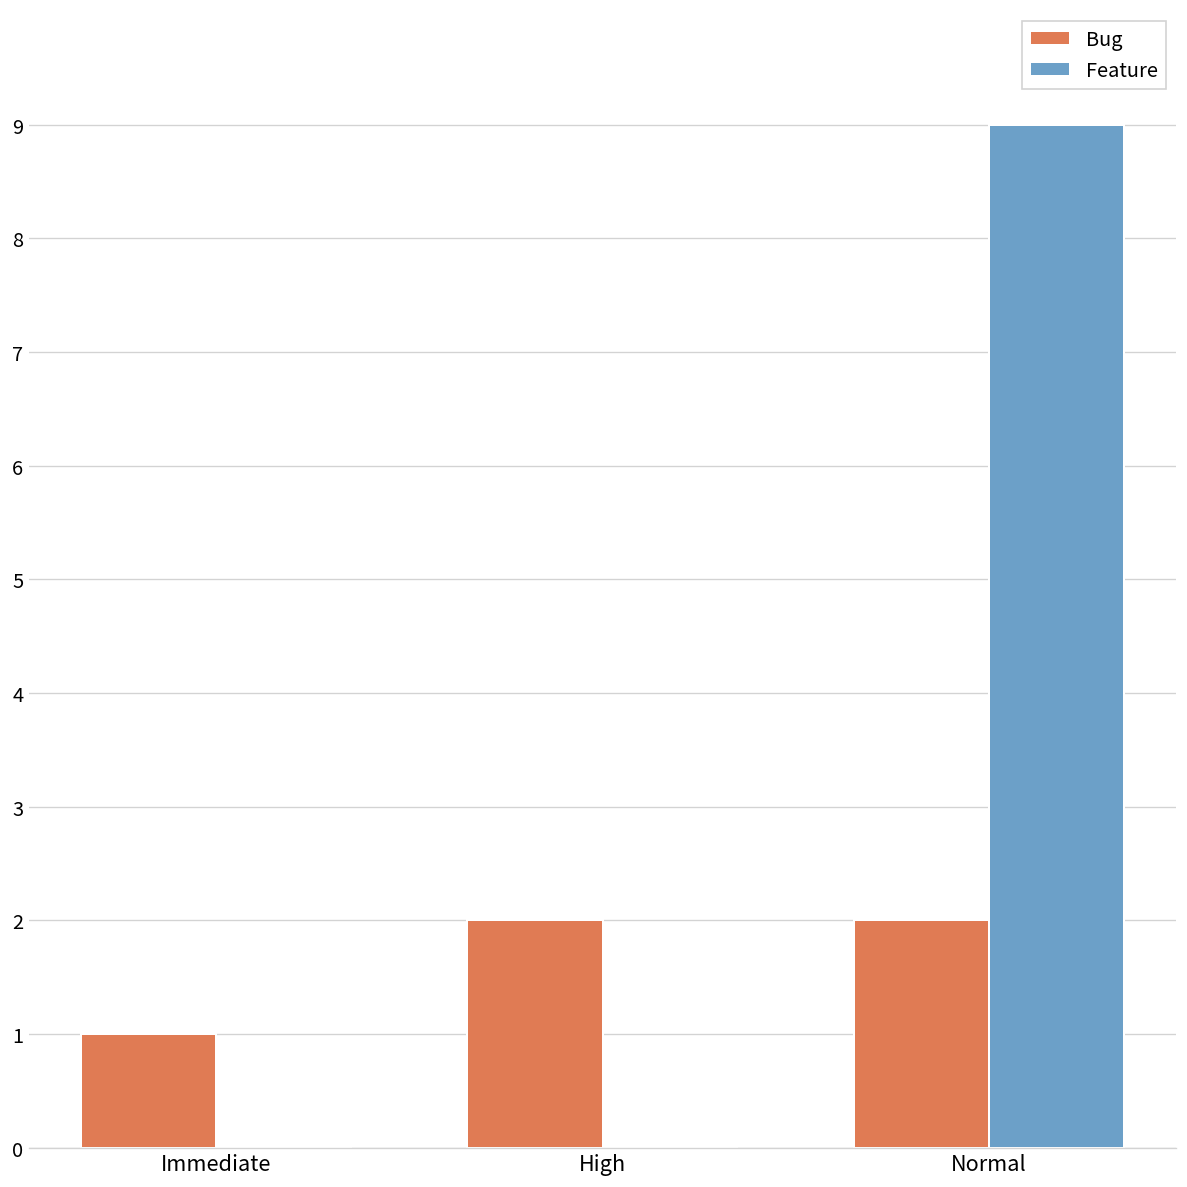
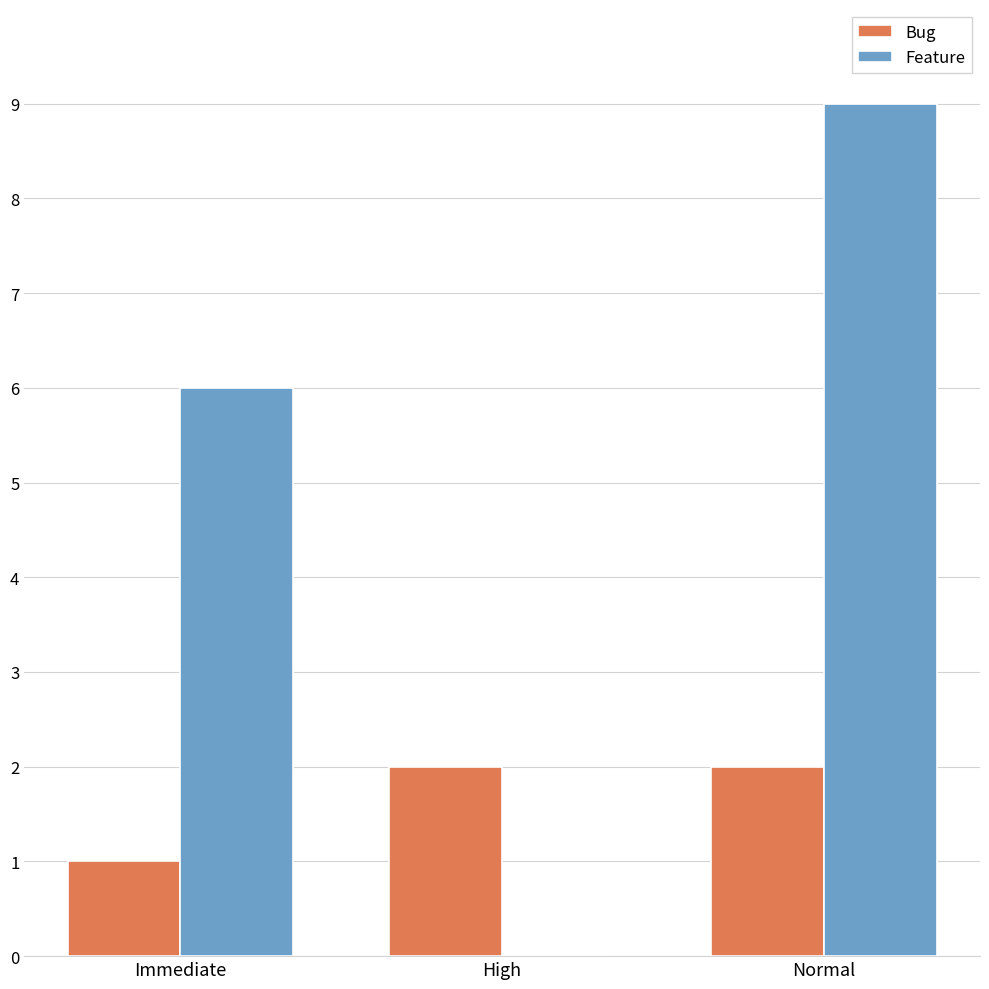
  {
    "Bug": {
      "Immediate": 1,
      "High": 2,
      "Normal": 2
    },
    "Feature": {
-     "Immediate": 0,
+     "Immediate": 6,
      "High": 0,
      "Normal": 9
    }
  }
